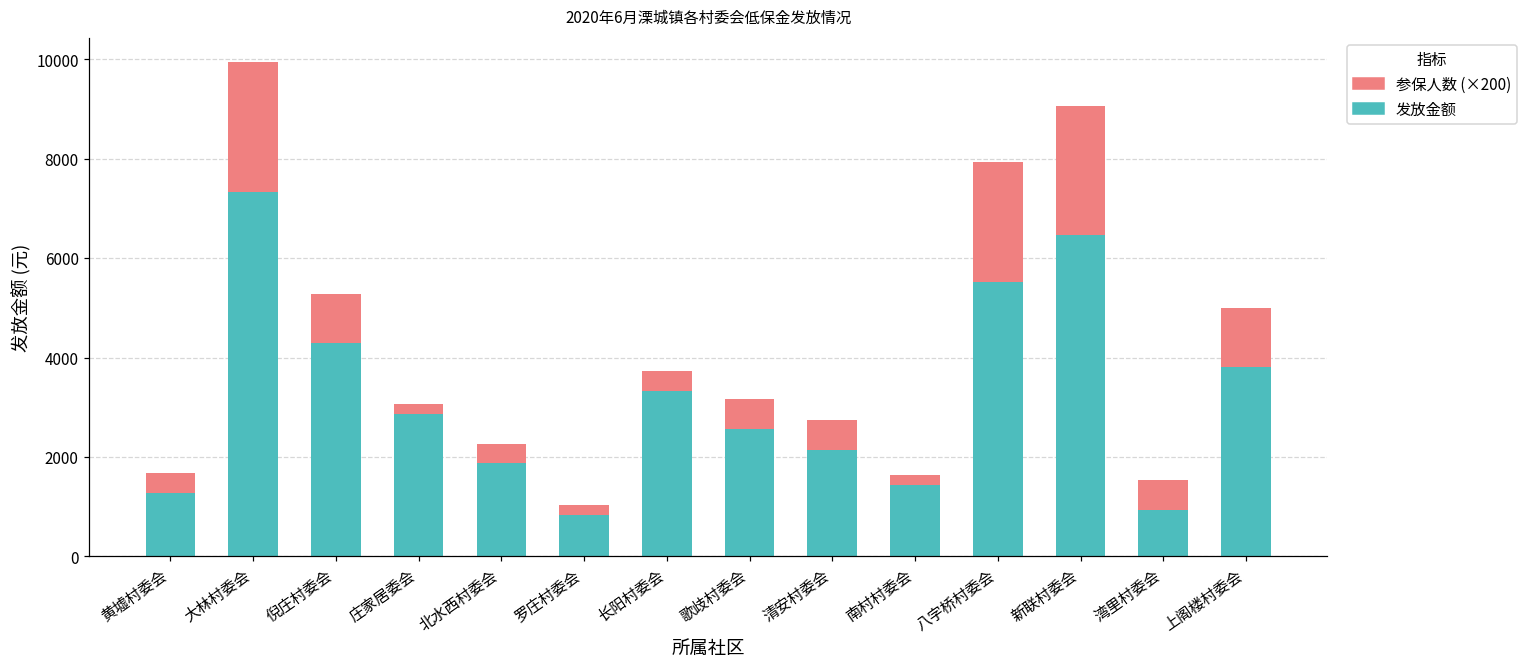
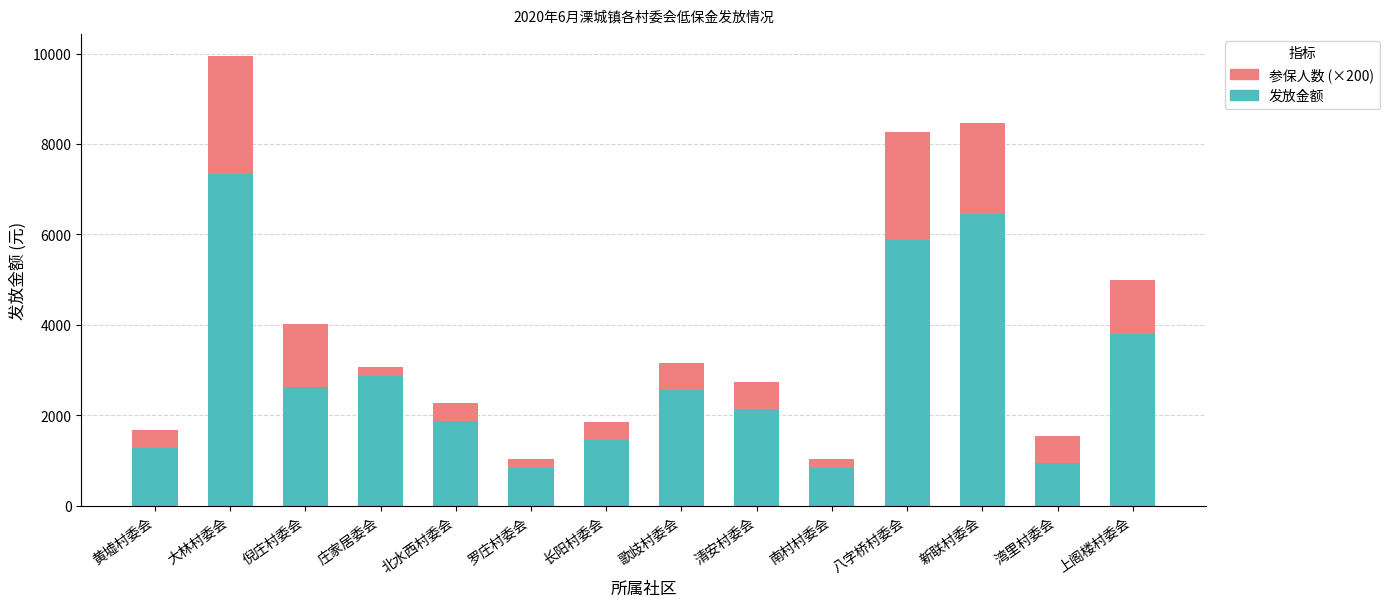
  {
    "发放金额": {
      "黄墟村委会": 1300,
      "大林村委会": 7300,
-     "倪庄村委会": 4300,
+     "倪庄村委会": 2600,
      "庄家居委会": 2900,
      "北水西村委会": 1900,
      "罗庄村委会": 800,
-     "长阳村委会": 3300,
+     "长阳村委会": 1400,
      "歌歧村委会": 2600,
      "清安村委会": 2100,
-     "南村村委会": 1400,
-     "八字桥村委会": 5500,
+     "南村村委会": 800,
+     "八字桥村委会": 5900,
      "新联村委会": 6500,
      "湾里村委会": 900,
      "上阁楼村委会": 3800
    },
    "参保人数 (×200)": {
      "黄墟村委会": 400,
      "大林村委会": 2600,
-     "倪庄村委会": 1000,
+     "倪庄村委会": 1400,
      "庄家居委会": 200,
      "北水西村委会": 400,
      "罗庄村委会": 200,
      "长阳村委会": 400,
      "歌歧村委会": 600,
      "清安村委会": 600,
      "南村村委会": 200,
      "八字桥村委会": 2400,
-     "新联村委会": 2600,
+     "新联村委会": 2000,
      "湾里村委会": 600,
      "上阁楼村委会": 1200
    }
  }
